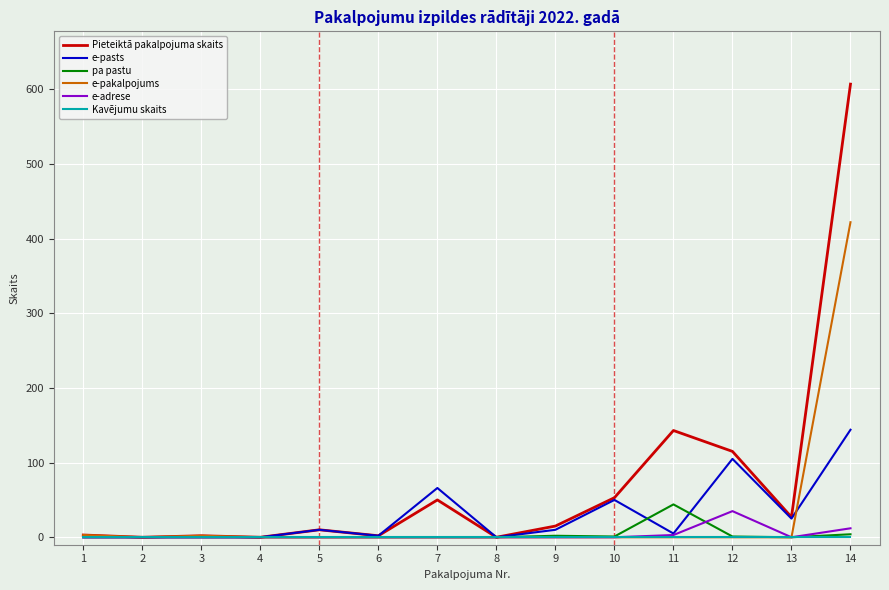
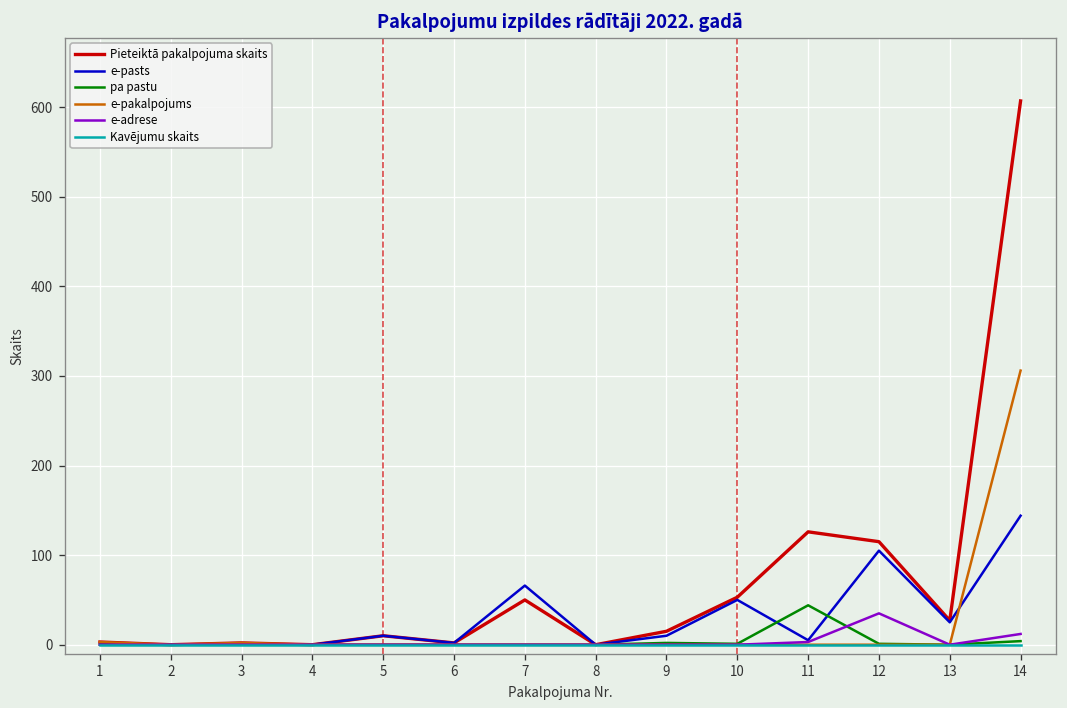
  {
    "Pieteiktā pakalpojuma skaits": {
      "7": 50,
      "9": 20,
-     "11": 140,
+     "11": 130,
      "12": 120,
      "14": 610
    },
    "e-pasts": {
      "7": 70,
      "9": 10,
      "12": 110,
      "14": 140
    },
    "pa pastu": {
      "11": 40,
      "14": 0
    },
    "e-pakalpojums": {
-     "14": 420
+     "14": 310
    },
    "e-adrese": {
      "12": 40,
      "14": 10
    },
    "Kavējumu skaits": {
      "14": 0
    }
  }
